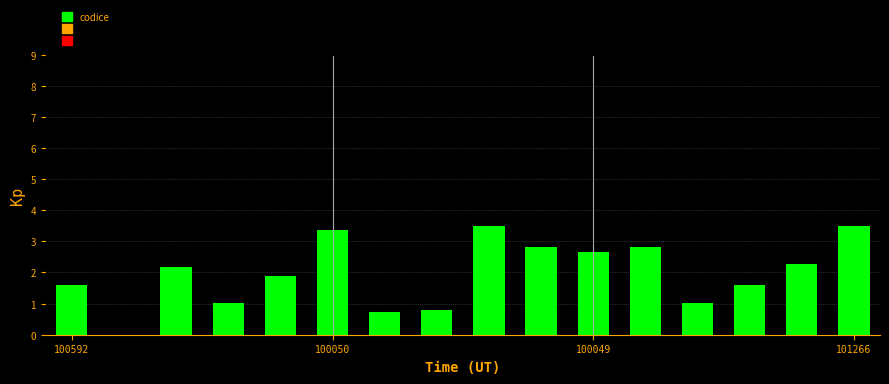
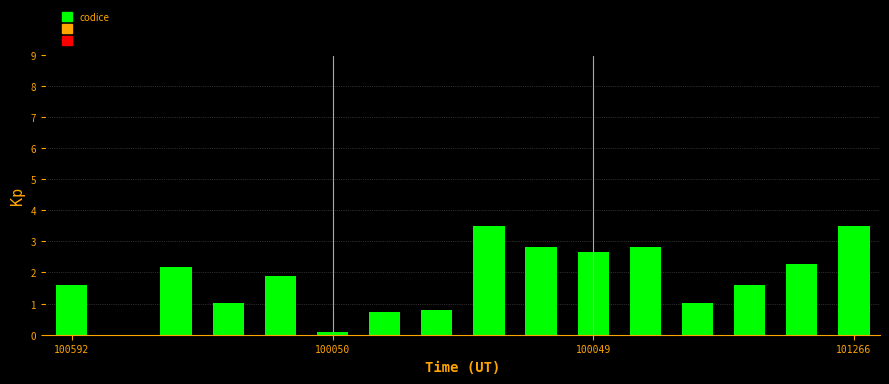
  {
    "100592": 1.6,
-   "100050": 3.4,
+   "100050": 0.1,
    "100049": 2.6,
    "101266": 3.5
  }
